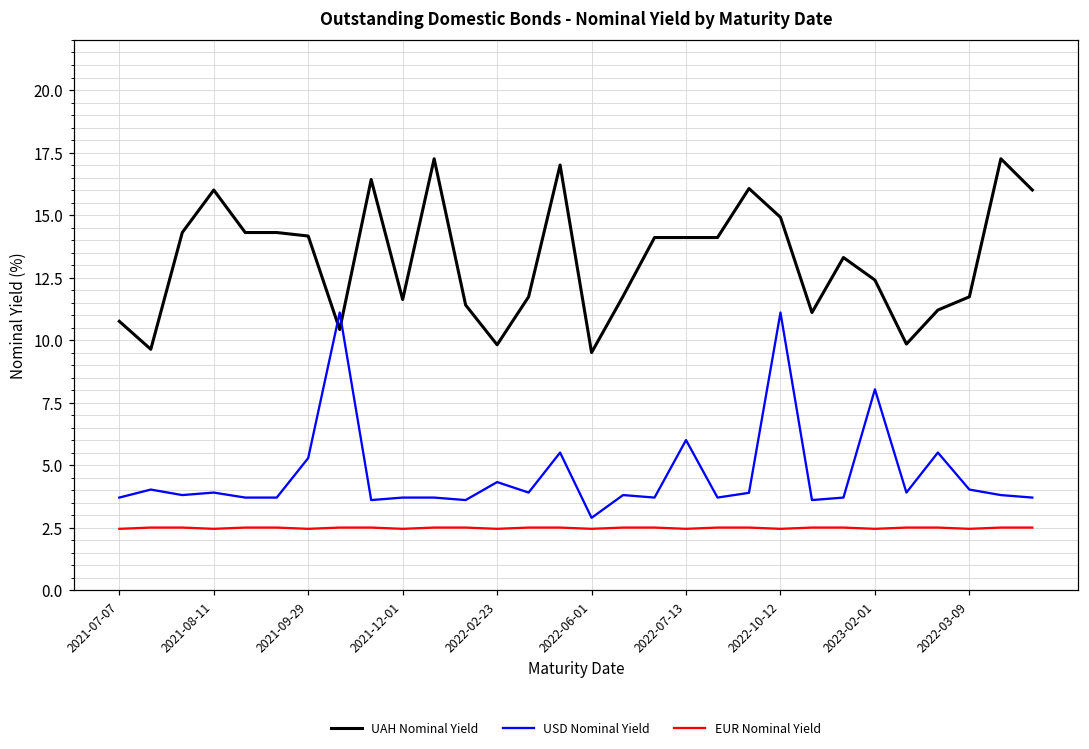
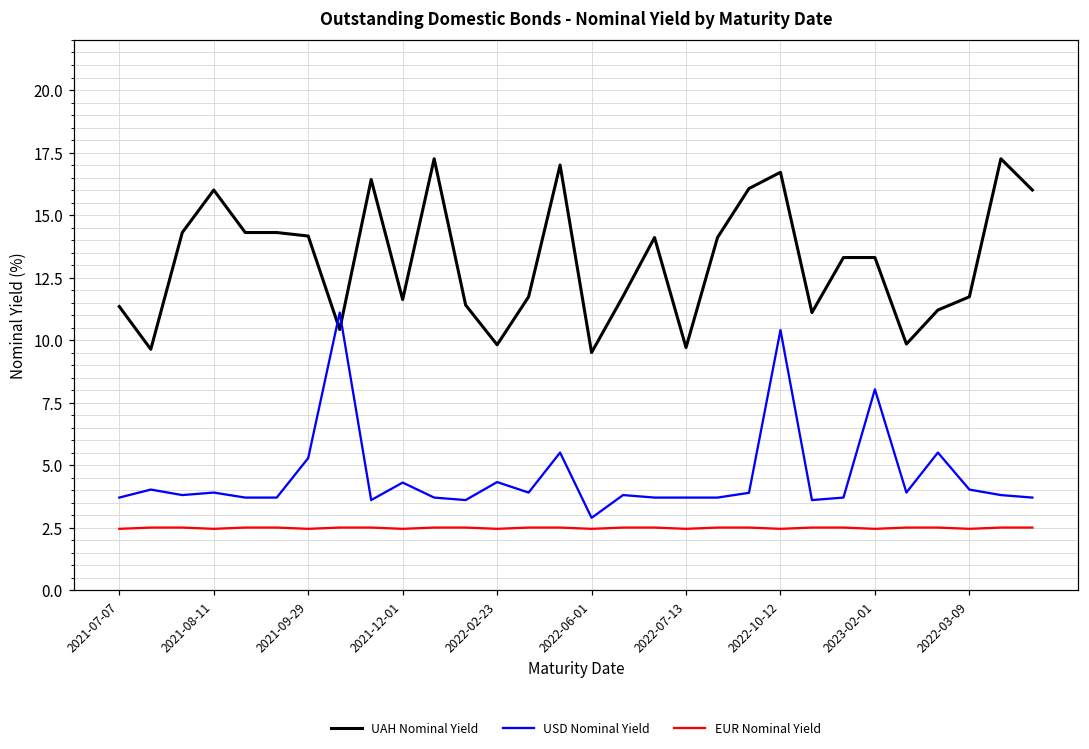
  {
    "UAH Nominal Yield": {
-     "2021-07-07": 10.8,
+     "2021-07-07": 11.3,
      "2021-09-29": 14.2,
      "2021-12-01": 11.6,
      "2022-02-23": 9.8,
      "2022-06-01": 9.5,
-     "2022-07-13": 14.1,
-     "2022-10-12": 14.9,
-     "2023-02-01": 12.4
+     "2022-07-13": 9.7,
+     "2022-10-12": 16.7,
+     "2023-02-01": 13.3
    },
    "USD Nominal Yield": {
      "2021-07-07": 3.7,
      "2021-09-29": 5.3,
-     "2021-12-01": 3.7,
+     "2021-12-01": 4.3,
      "2022-02-23": 4.3,
      "2022-06-01": 2.9,
-     "2022-07-13": 6.0,
-     "2022-10-12": 11.1,
+     "2022-07-13": 3.7,
+     "2022-10-12": 10.4,
      "2023-02-01": 8.0
    },
    "EUR Nominal Yield": {
      "2021-07-07": 2.5,
      "2021-09-29": 2.5,
      "2021-12-01": 2.5,
      "2022-02-23": 2.5,
      "2022-06-01": 2.5,
      "2022-07-13": 2.5,
      "2022-10-12": 2.5,
      "2023-02-01": 2.5
    }
  }
